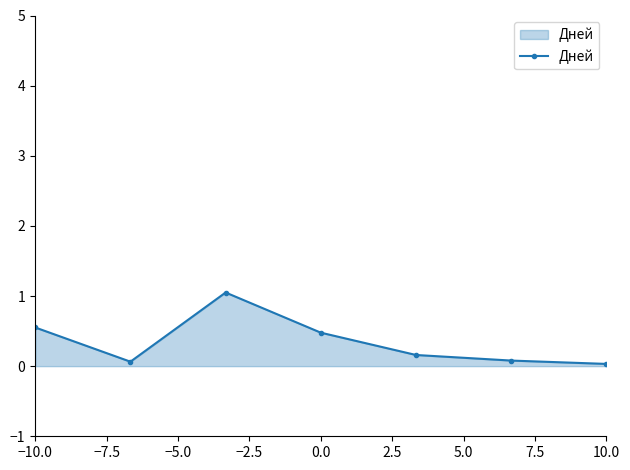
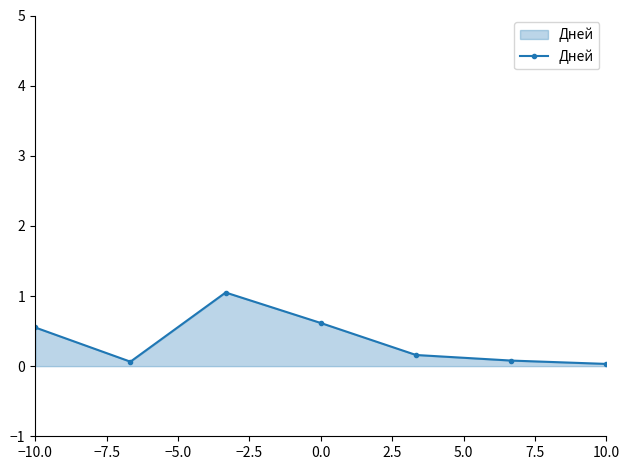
  {
    "−10.0": 0.6,
-   "0.0": 0.5,
+   "0.0": 0.6,
    "10.0": 0.0
  }
